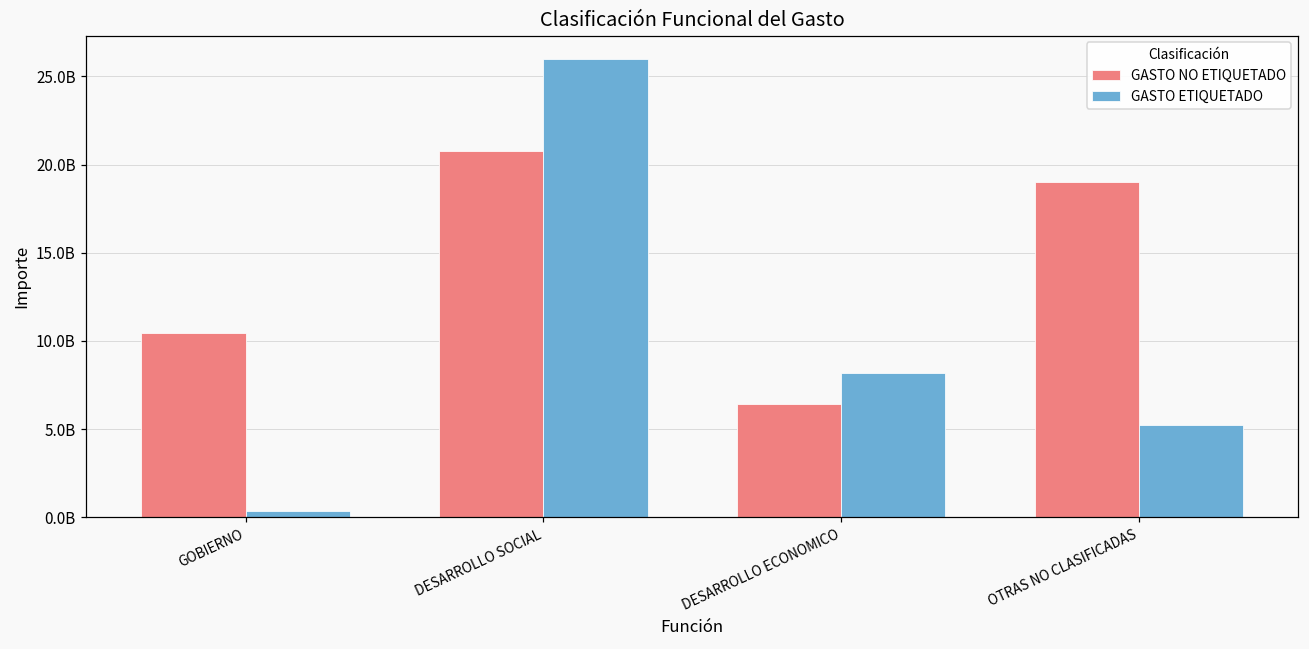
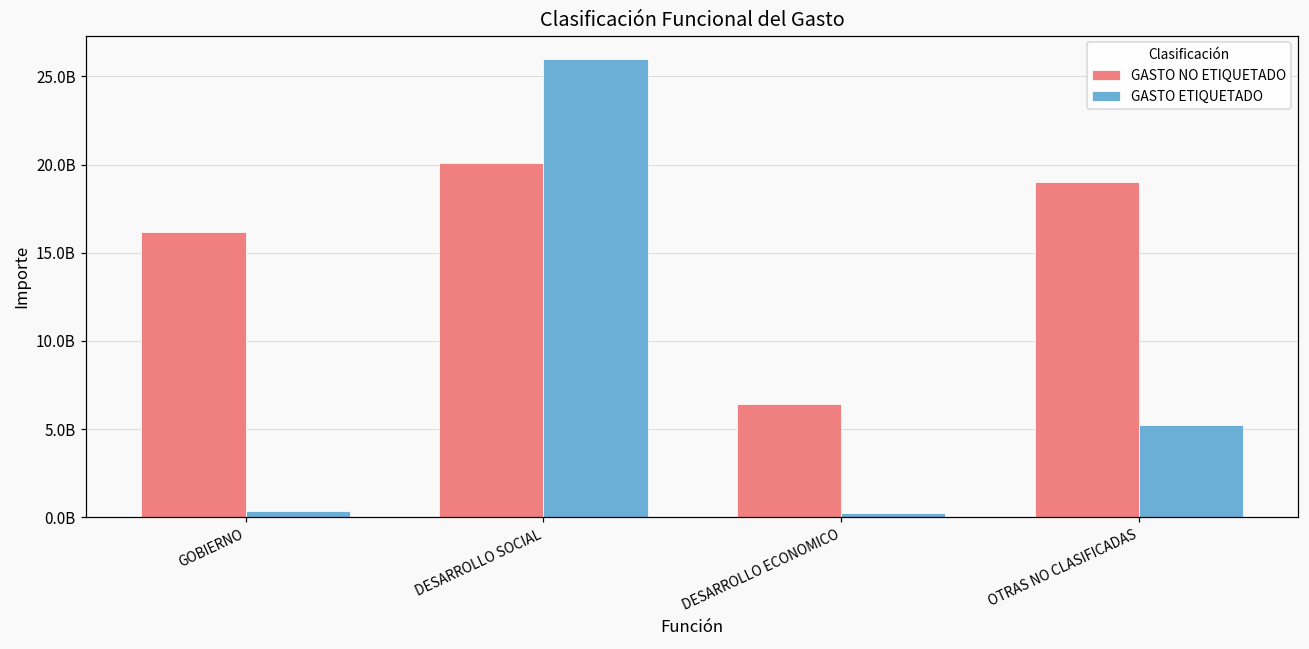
  {
    "GASTO NO ETIQUETADO": {
-     "GOBIERNO": 10400000000,
-     "DESARROLLO SOCIAL": 20700000000,
+     "GOBIERNO": 16200000000,
+     "DESARROLLO SOCIAL": 20100000000,
      "DESARROLLO ECONOMICO": 6400000000,
      "OTRAS NO CLASIFICADAS": 19000000000
    },
    "GASTO ETIQUETADO": {
      "GOBIERNO": 300000000,
      "DESARROLLO SOCIAL": 26000000000,
-     "DESARROLLO ECONOMICO": 8200000000,
+     "DESARROLLO ECONOMICO": 200000000,
      "OTRAS NO CLASIFICADAS": 5200000000
    }
  }
